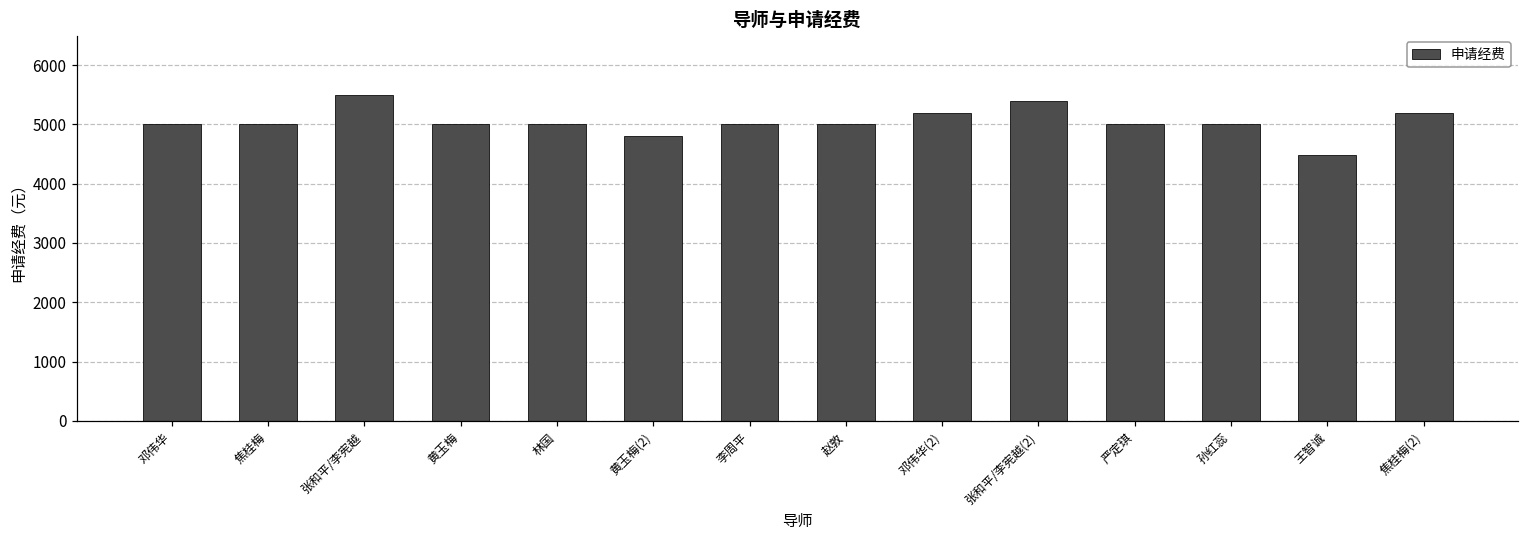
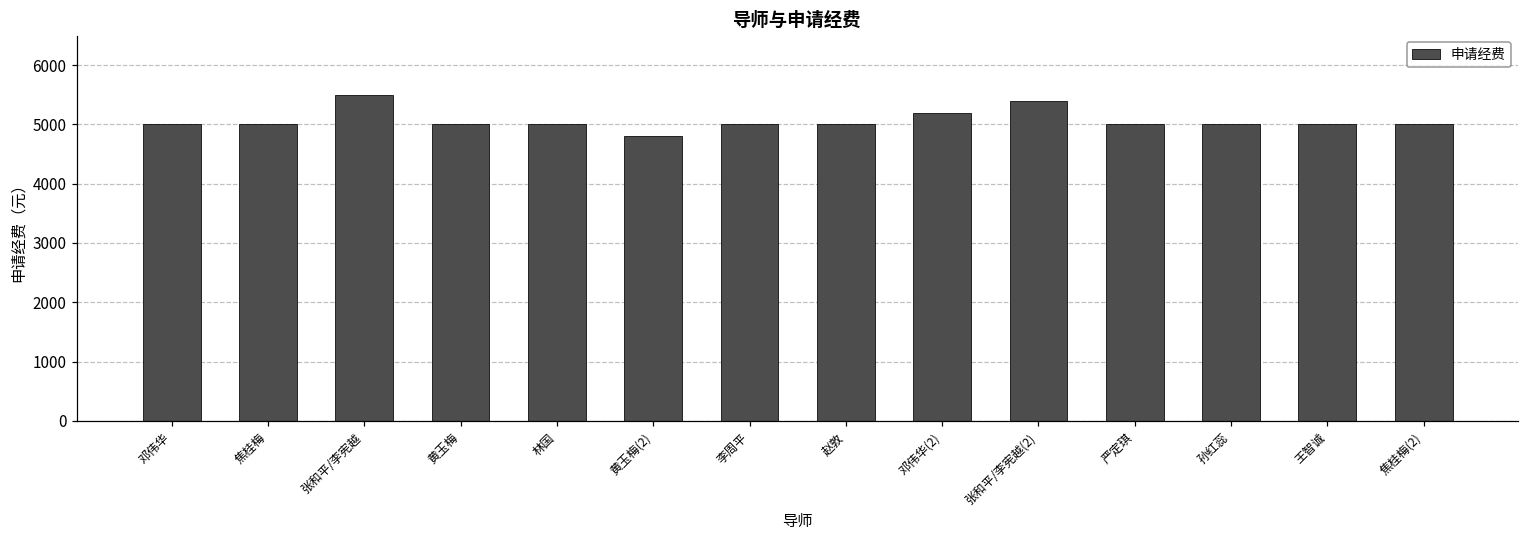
  {
    "邓伟华": 5000,
    "焦桂梅": 5000,
    "张和平/李宪越": 5500,
    "黄玉梅": 5000,
    "林国": 5000,
    "黄玉梅(2)": 4800,
    "李周平": 5000,
    "赵敦": 5000,
    "邓伟华(2)": 5200,
    "张和平/李宪越(2)": 5400,
    "严定琪": 5000,
    "孙红蕊": 5000,
-   "王智诚": 4500,
-   "焦桂梅(2)": 5200
+   "王智诚": 5000,
+   "焦桂梅(2)": 5000
  }
